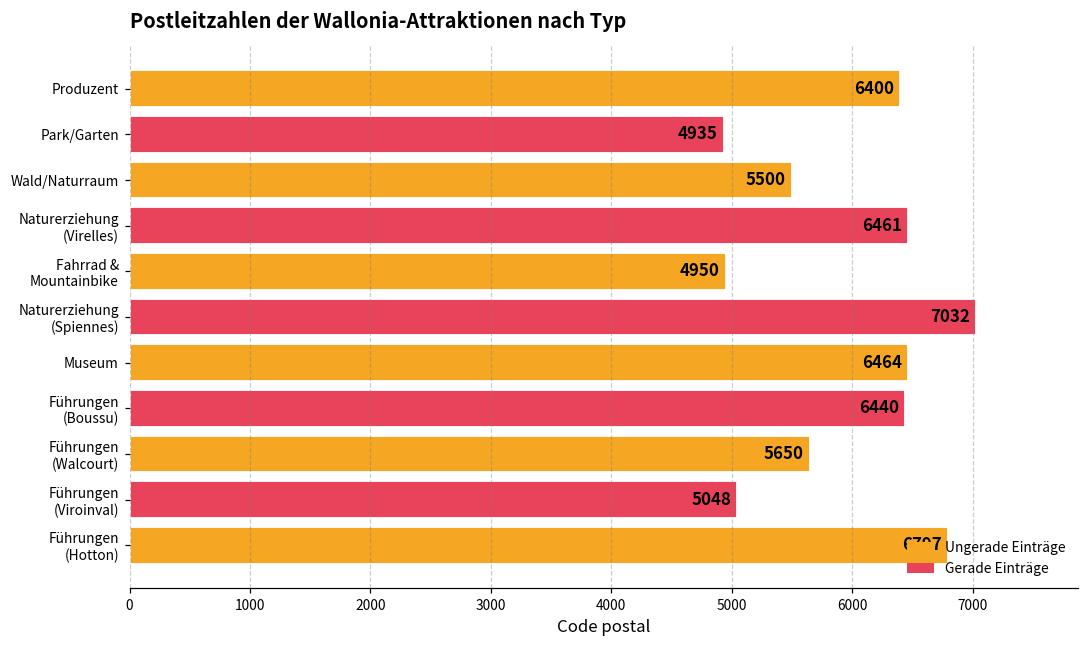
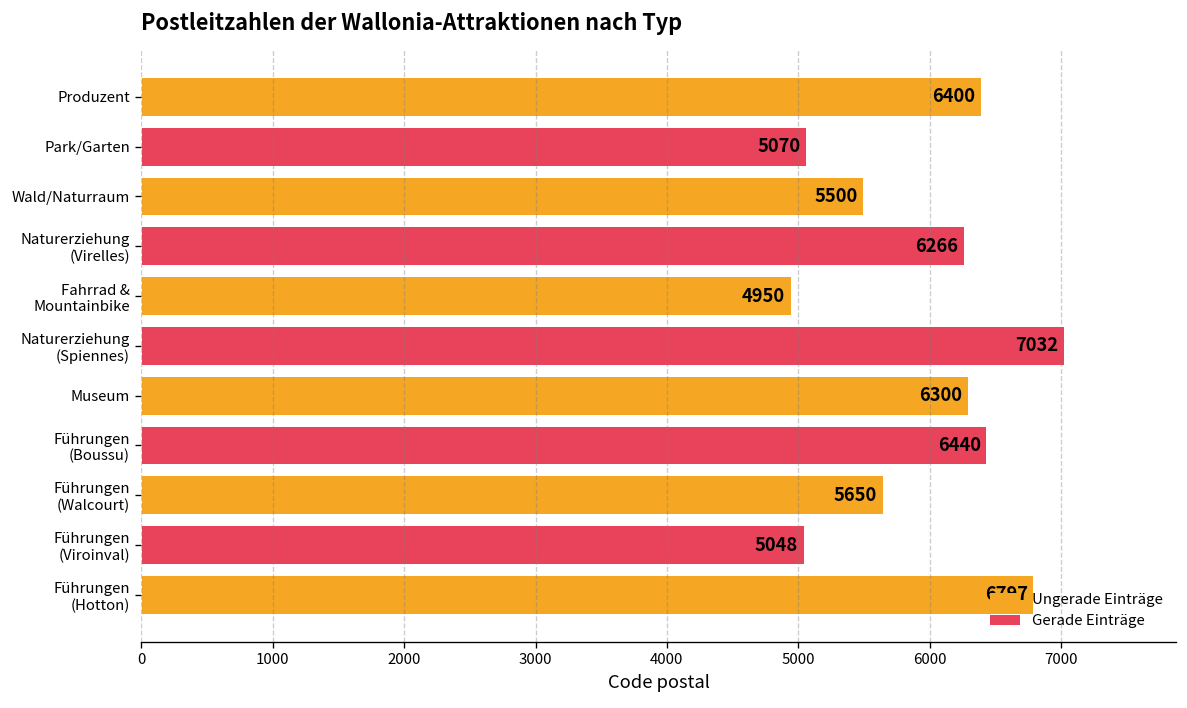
  {
    "Produzent": 6400,
-   "Park/Garten": 4935,
+   "Park/Garten": 5070,
    "Wald/Naturraum": 5500,
-   "Naturerziehung (Virelles)": 6461,
+   "Naturerziehung (Virelles)": 6266,
    "Fahrrad & Mountainbike": 4950,
    "Naturerziehung (Spiennes)": 7032,
-   "Museum": 6464,
+   "Museum": 6300,
    "Führungen (Boussu)": 6440,
    "Führungen (Walcourt)": 5650,
    "Führungen (Viroinval)": 5048,
    "Führungen (Hotton)": 6797
  }
